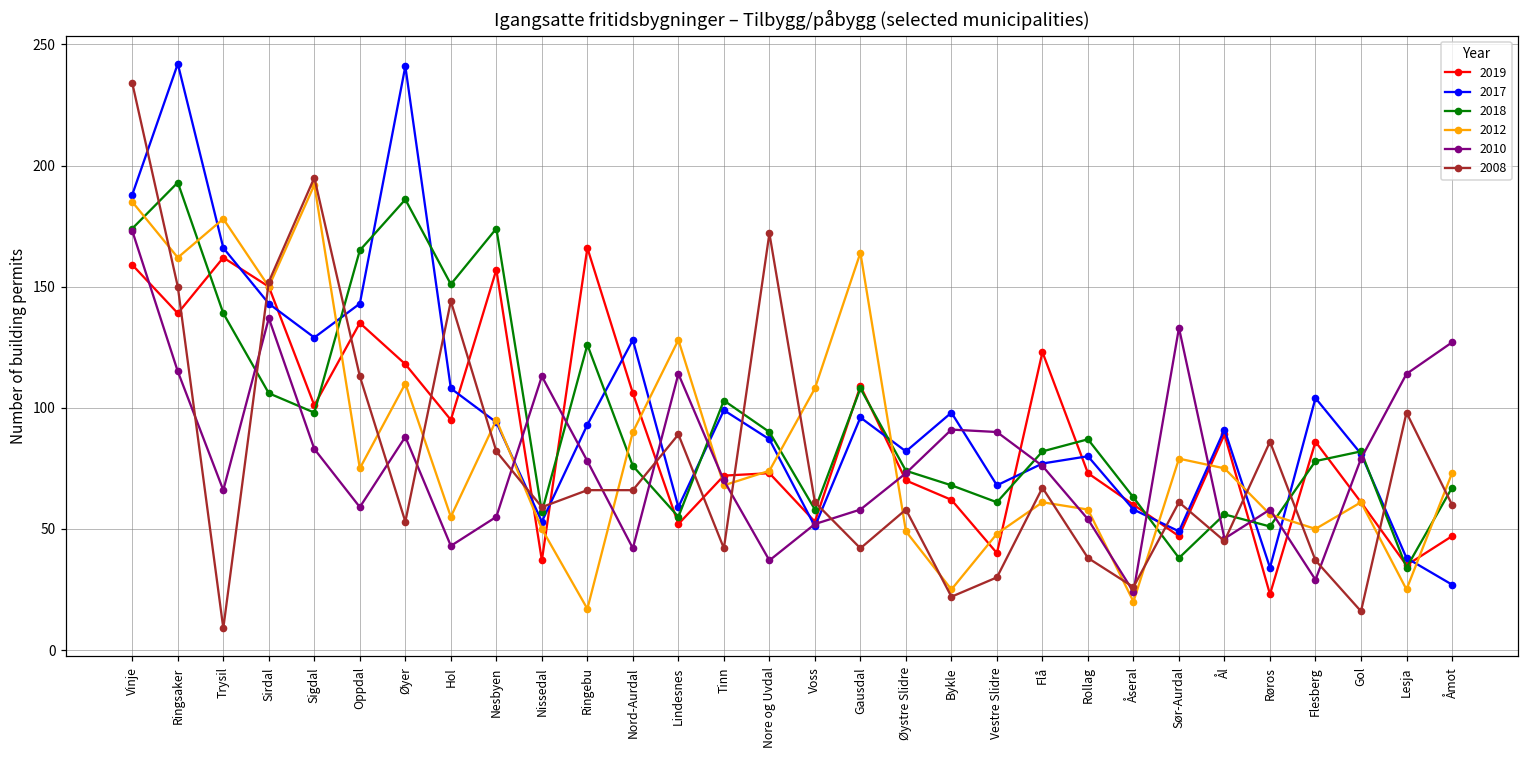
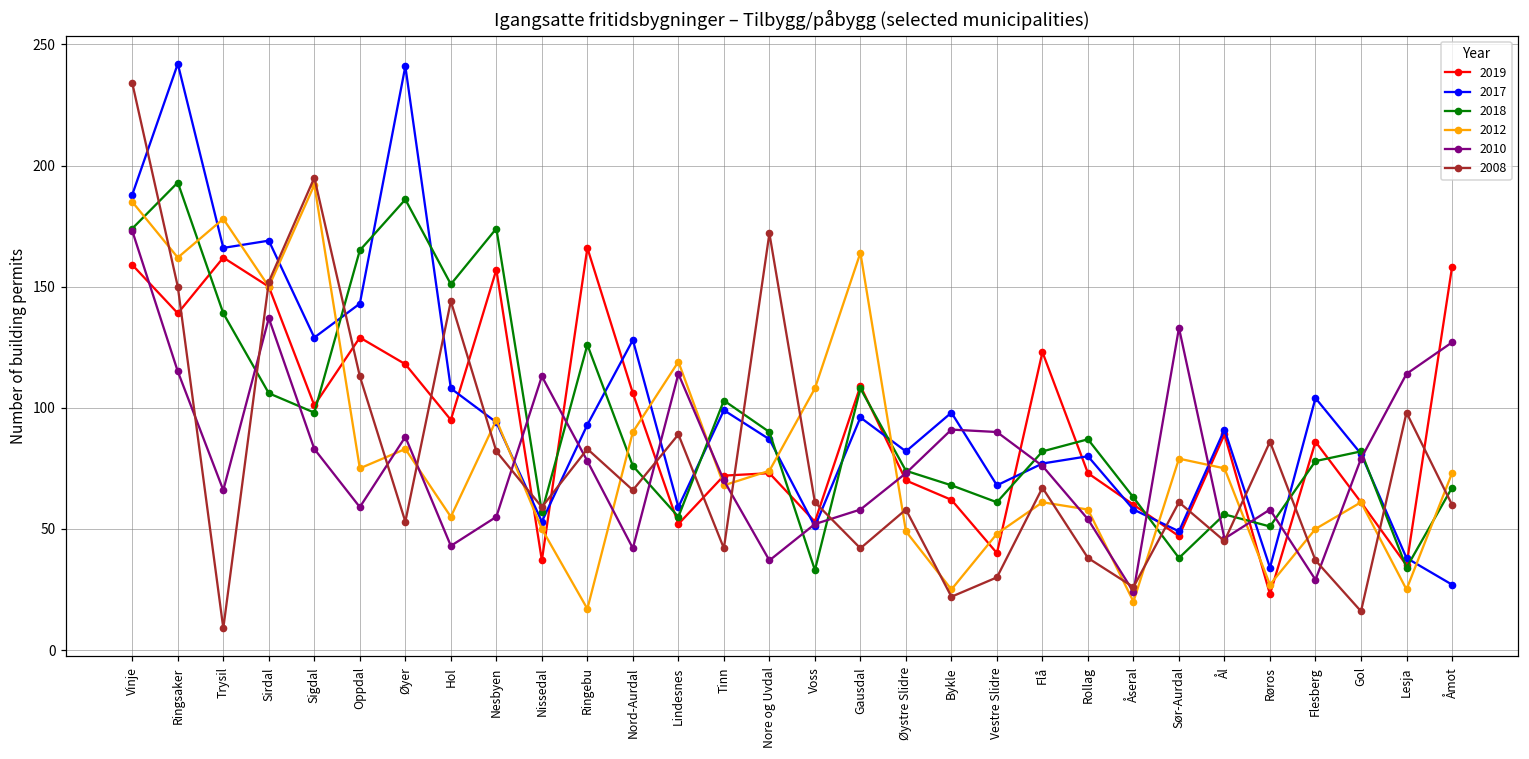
  {
    "2019": {
      "Vinje": 159,
      "Ringsaker": 139,
      "Trysil": 162,
      "Sigdal": 101,
-     "Oppdal": 135,
+     "Oppdal": 129,
      "Øyer": 118,
      "Hol": 95,
      "Nesbyen": 157,
      "Nissedal": 37,
      "Ringebu": 166,
      "Nord-Aurdal": 106,
      "Lindesnes": 52,
      "Tinn": 72,
      "Øystre Slidre": 70,
      "Bykle": 62,
      "Vestre Slidre": 40,
      "Flå": 123,
      "Rollag": 73,
      "Åseral": 60,
      "Sør-Aurdal": 47,
      "Ål": 89,
      "Røros": 23,
      "Flesberg": 86,
-     "Åmot": 47
+     "Åmot": 158
    },
    "2017": {
      "Vinje": 188,
      "Ringsaker": 242,
      "Trysil": 166,
-     "Sirdal": 143,
+     "Sirdal": 169,
      "Sigdal": 129,
      "Oppdal": 143,
      "Øyer": 241,
      "Hol": 108,
      "Nissedal": 53,
      "Ringebu": 93,
      "Nord-Aurdal": 128,
      "Lindesnes": 59,
      "Tinn": 99,
      "Nore og Uvdal": 87,
      "Gausdal": 96,
      "Øystre Slidre": 82,
      "Bykle": 98,
      "Vestre Slidre": 68,
      "Rollag": 80,
      "Åseral": 58,
      "Sør-Aurdal": 49,
      "Ål": 91,
      "Røros": 34,
      "Flesberg": 104,
      "Lesja": 38,
      "Åmot": 27
    },
    "2018": {
      "Ringsaker": 193,
      "Trysil": 139,
      "Sirdal": 106,
      "Sigdal": 98,
      "Oppdal": 165,
      "Øyer": 186,
      "Hol": 151,
      "Nesbyen": 174,
      "Nissedal": 57,
      "Ringebu": 126,
      "Nord-Aurdal": 76,
      "Lindesnes": 55,
      "Tinn": 103,
      "Nore og Uvdal": 90,
-     "Voss": 58,
+     "Voss": 33,
      "Bykle": 68,
      "Vestre Slidre": 61,
      "Flå": 82,
      "Rollag": 87,
      "Åseral": 63,
      "Sør-Aurdal": 38,
      "Ål": 56,
      "Røros": 51,
      "Flesberg": 78,
      "Åmot": 67
    },
    "2012": {
      "Vinje": 185,
      "Ringsaker": 162,
      "Trysil": 178,
      "Sigdal": 192,
      "Oppdal": 75,
-     "Øyer": 110,
+     "Øyer": 83,
      "Hol": 55,
      "Nissedal": 50,
      "Ringebu": 17,
      "Nord-Aurdal": 90,
-     "Lindesnes": 128,
+     "Lindesnes": 119,
      "Tinn": 68,
      "Voss": 108,
      "Gausdal": 164,
      "Øystre Slidre": 49,
      "Bykle": 25,
      "Vestre Slidre": 48,
      "Flå": 61,
      "Rollag": 58,
      "Åseral": 20,
      "Sør-Aurdal": 79,
      "Ål": 75,
-     "Røros": 56,
+     "Røros": 27,
      "Flesberg": 50,
      "Lesja": 25,
      "Åmot": 73
    },
    "2010": {
      "Ringsaker": 115,
      "Trysil": 66,
      "Sirdal": 137,
      "Sigdal": 83,
      "Oppdal": 59,
      "Øyer": 88,
      "Hol": 43,
      "Nesbyen": 55,
      "Nissedal": 113,
      "Ringebu": 78,
      "Nord-Aurdal": 42,
      "Lindesnes": 114,
      "Tinn": 70,
      "Nore og Uvdal": 37,
      "Gausdal": 58,
      "Bykle": 91,
      "Vestre Slidre": 90,
      "Rollag": 54,
      "Åseral": 24,
      "Sør-Aurdal": 133,
      "Røros": 58,
      "Flesberg": 29,
      "Gol": 79,
      "Lesja": 114,
      "Åmot": 127
    },
    "2008": {
      "Vinje": 234,
      "Ringsaker": 150,
      "Trysil": 9,
      "Sirdal": 152,
      "Sigdal": 195,
      "Oppdal": 113,
      "Øyer": 53,
      "Hol": 144,
      "Nesbyen": 82,
      "Nissedal": 59,
-     "Ringebu": 66,
+     "Ringebu": 83,
      "Nord-Aurdal": 66,
      "Lindesnes": 89,
      "Tinn": 42,
      "Nore og Uvdal": 172,
      "Voss": 61,
      "Gausdal": 42,
      "Øystre Slidre": 58,
      "Bykle": 22,
      "Vestre Slidre": 30,
      "Flå": 67,
      "Rollag": 38,
      "Åseral": 26,
      "Sør-Aurdal": 61,
      "Røros": 86,
      "Flesberg": 37,
      "Gol": 16,
      "Lesja": 98,
      "Åmot": 60
    }
  }
